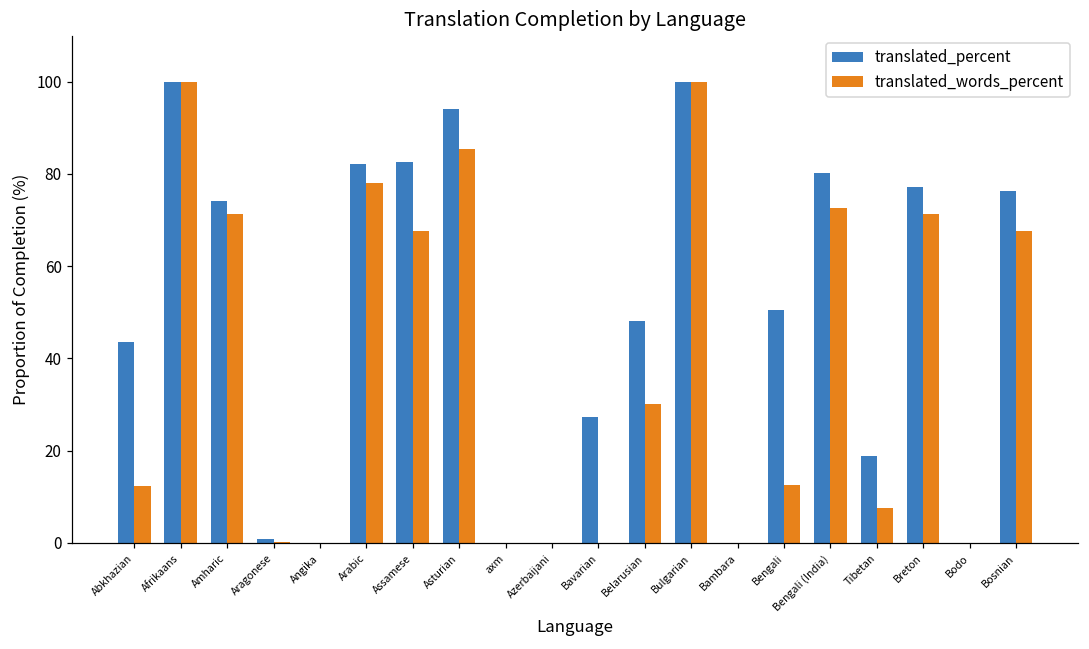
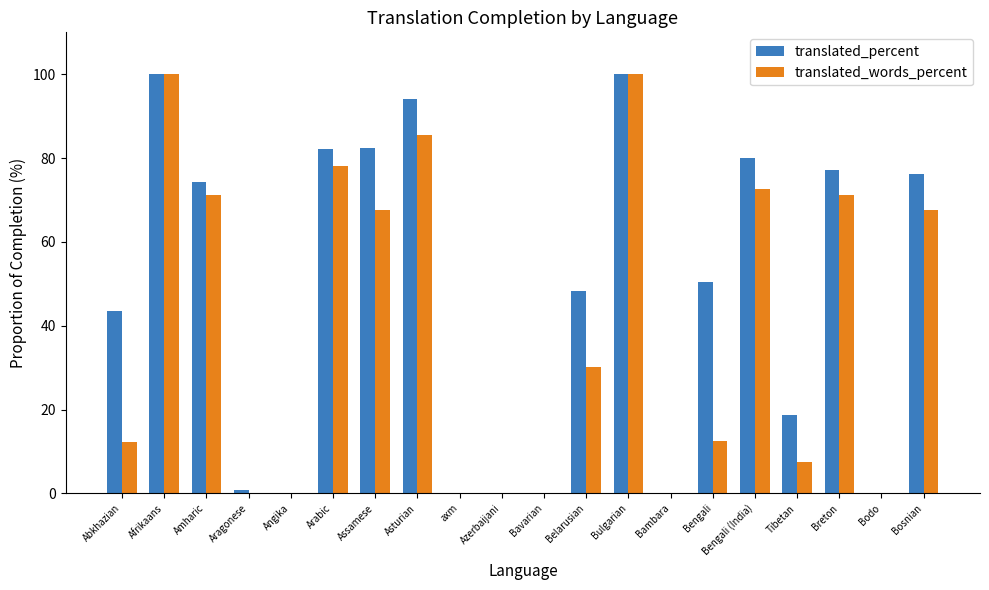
  {
    "translated_percent": {
      "Abkhazian": 44,
      "Afrikaans": 100,
      "Amharic": 74,
      "Aragonese": 1,
      "Angika": 0,
      "Arabic": 82,
      "Assamese": 83,
      "Asturian": 94,
      "axm": 0,
      "Azerbaijani": 0,
-     "Bavarian": 27,
+     "Bavarian": 0,
      "Belarusian": 48,
      "Bulgarian": 100,
      "Bambara": 0,
      "Bengali": 50,
      "Bengali (India)": 80,
      "Tibetan": 19,
      "Breton": 77,
      "Bodo": 0,
      "Bosnian": 76
    },
    "translated_words_percent": {
      "Abkhazian": 12,
      "Afrikaans": 100,
      "Amharic": 71,
      "Angika": 0,
      "Arabic": 78,
      "Assamese": 68,
      "Asturian": 85,
      "axm": 0,
      "Azerbaijani": 0,
      "Bavarian": 0,
      "Belarusian": 30,
      "Bulgarian": 100,
      "Bambara": 0,
      "Bengali": 13,
      "Bengali (India)": 73,
      "Tibetan": 8,
      "Breton": 71,
      "Bodo": 0,
      "Bosnian": 68
    }
  }
